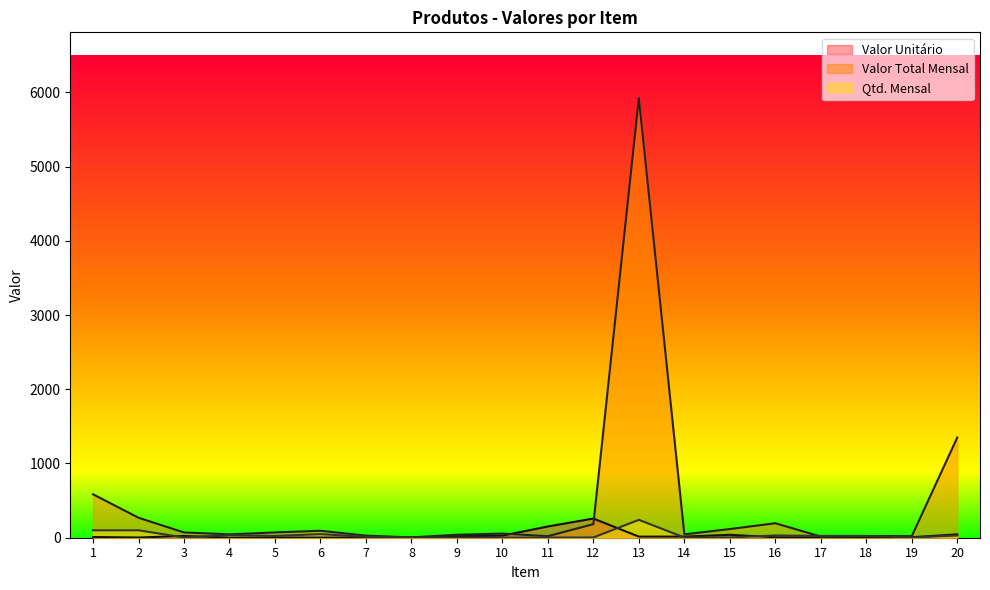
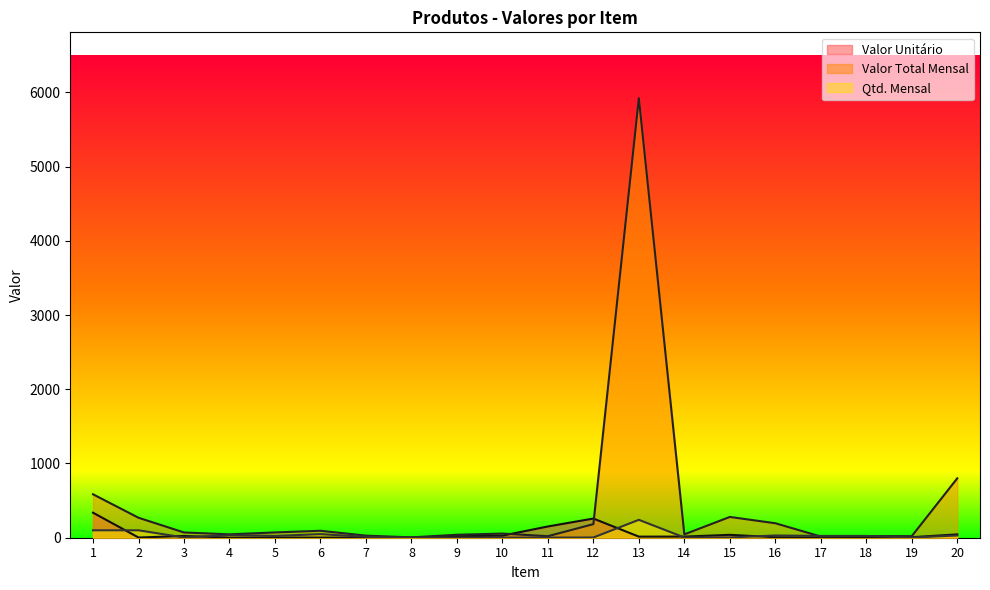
  {
    "Valor Unitário": {
-     "1": 0,
+     "1": 300,
      "2": 0,
      "4": 0,
      "6": 0,
      "11": 200,
      "12": 300,
      "13": 0,
      "15": 0
    },
    "Valor Total Mensal": {
      "1": 600,
      "2": 300,
      "3": 100,
      "5": 100,
      "6": 100,
      "12": 200,
      "13": 5900,
-     "15": 100,
+     "15": 300,
      "16": 200,
-     "20": 1400
+     "20": 800
    },
    "Qtd. Mensal": {
      "1": 100,
      "2": 100,
      "6": 0,
      "12": 0,
      "13": 200,
      "15": 0
    }
  }
